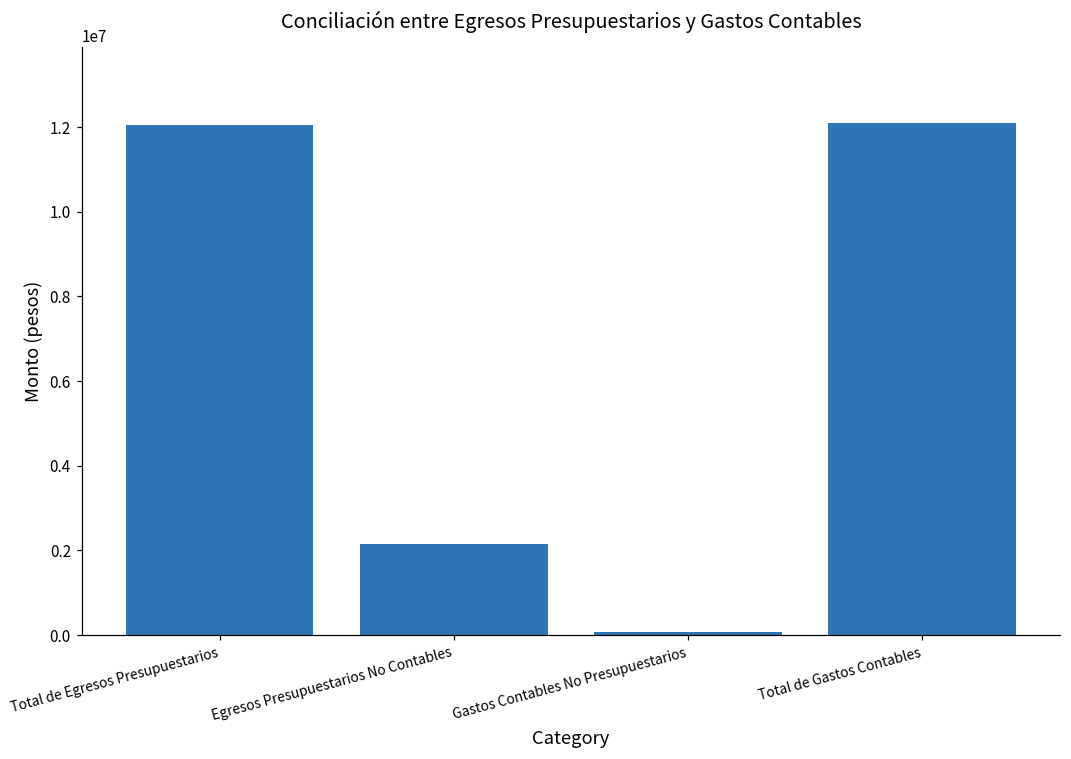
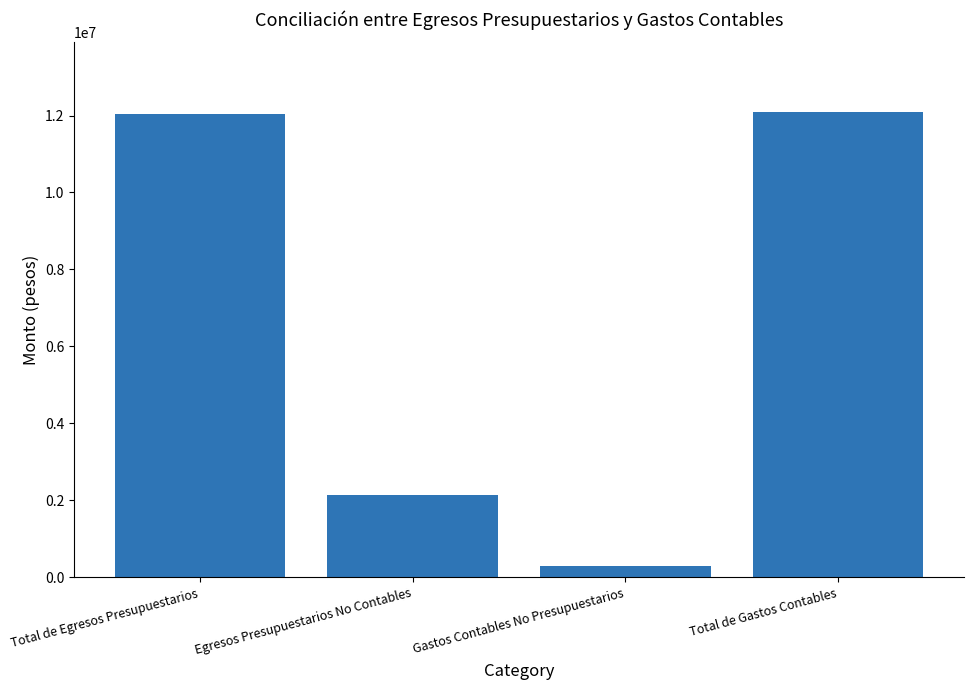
  {
    "Total de Egresos Presupuestarios": 12000000,
    "Egresos Presupuestarios No Contables": 2100000,
-   "Gastos Contables No Presupuestarios": 100000,
+   "Gastos Contables No Presupuestarios": 300000,
    "Total de Gastos Contables": 12100000
  }
